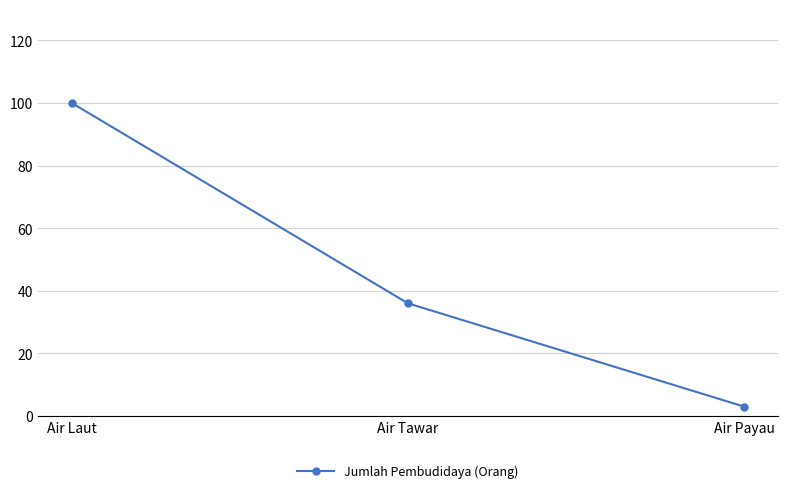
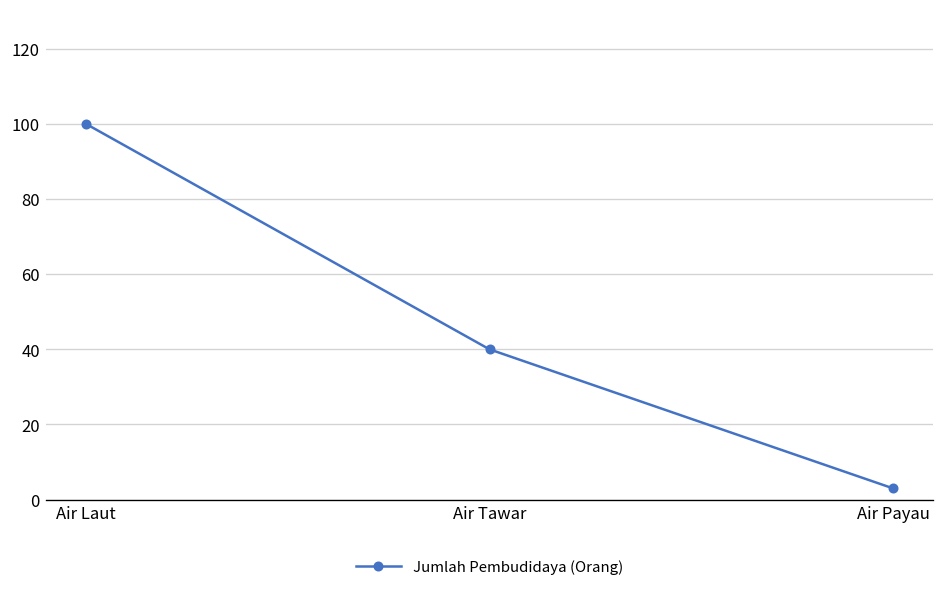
  {
    "Air Laut": 100,
-   "Air Tawar": 36,
+   "Air Tawar": 40,
    "Air Payau": 3
  }
